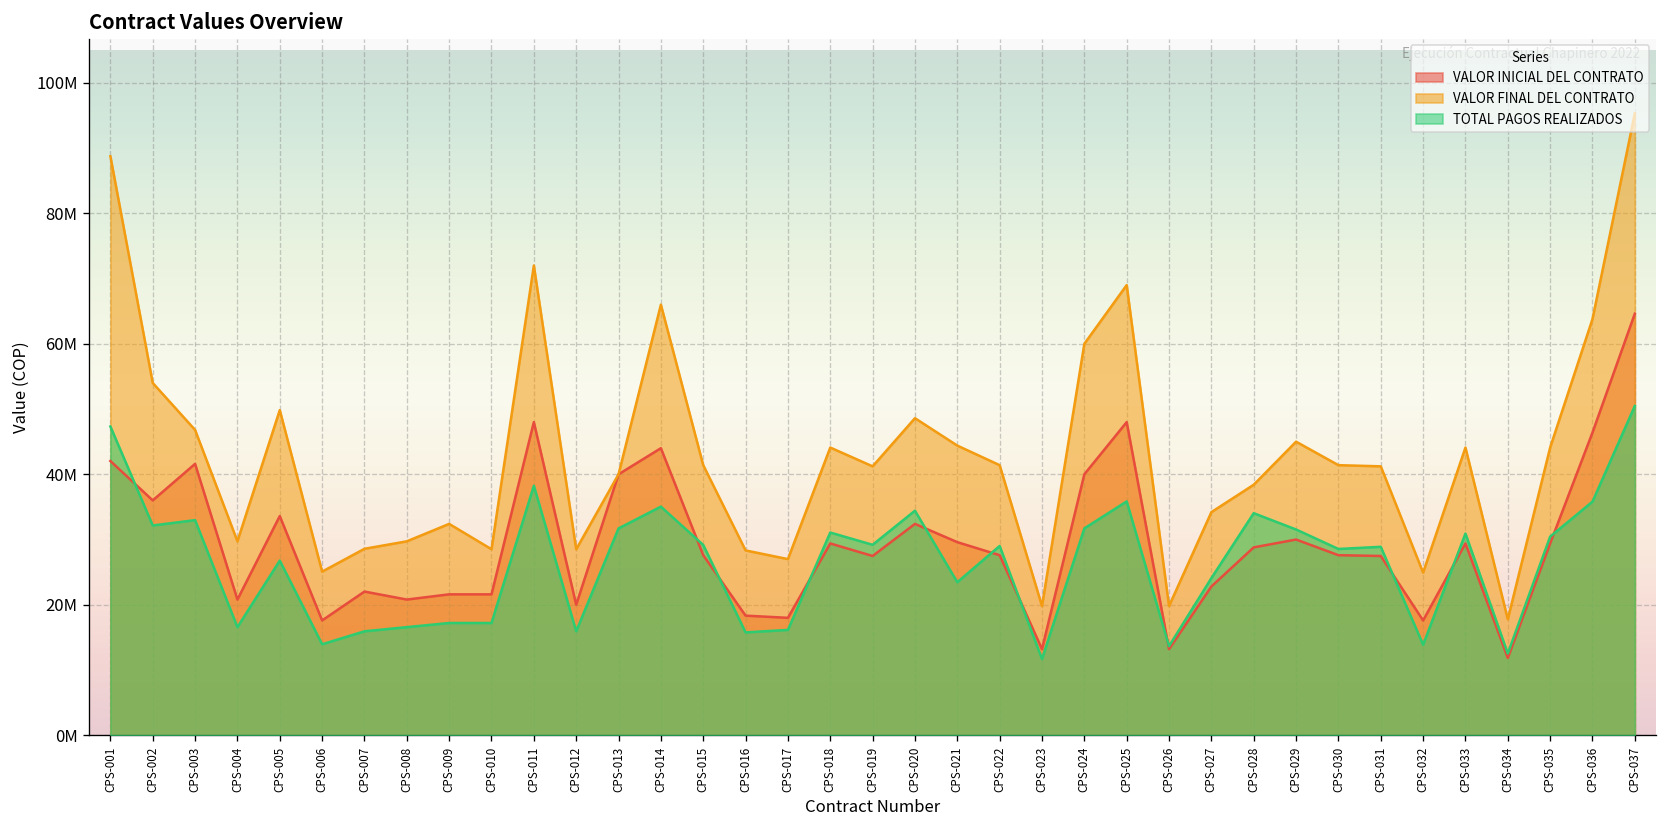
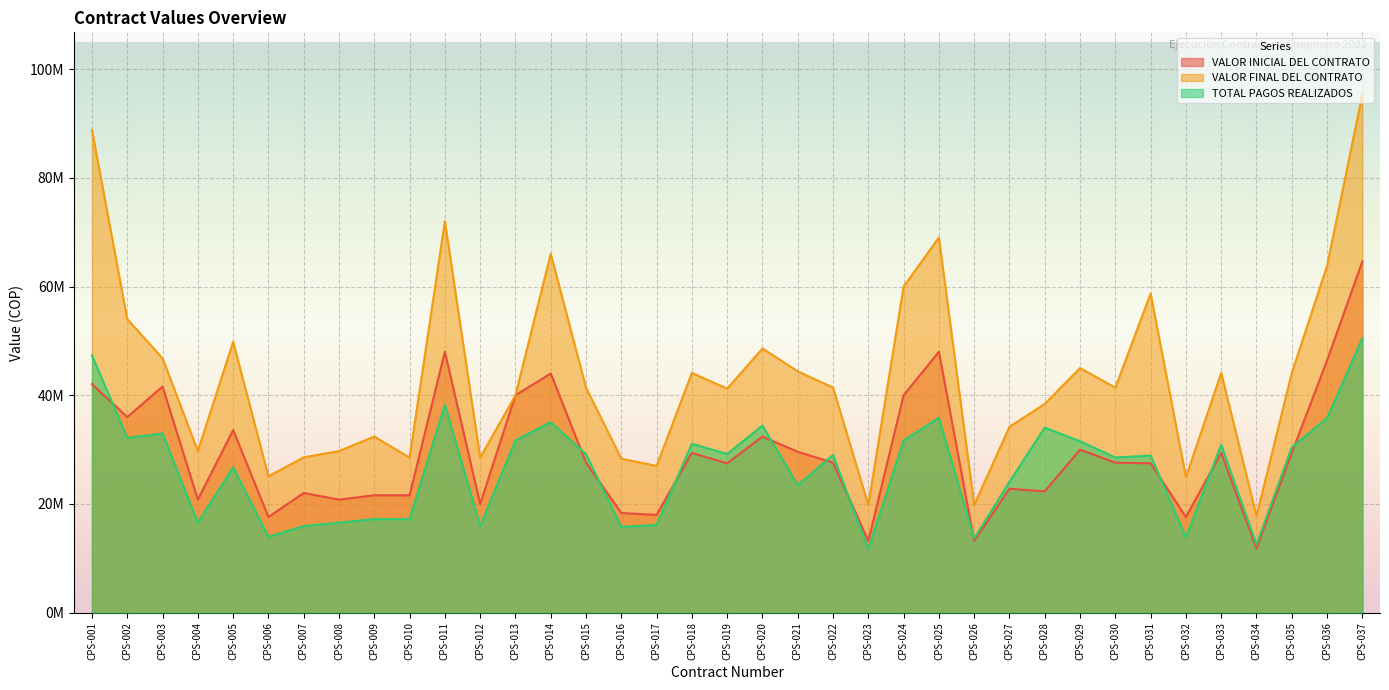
  {
    "VALOR INICIAL DEL CONTRATO": {
      "CPS-001": 42000000,
      "CPS-002": 36000000,
      "CPS-003": 42000000,
      "CPS-004": 21000000,
      "CPS-005": 34000000,
      "CPS-006": 18000000,
      "CPS-007": 22000000,
      "CPS-008": 21000000,
      "CPS-009": 22000000,
      "CPS-010": 22000000,
      "CPS-011": 48000000,
      "CPS-012": 20000000,
      "CPS-014": 44000000,
      "CPS-015": 28000000,
      "CPS-016": 18000000,
      "CPS-017": 18000000,
      "CPS-018": 29000000,
      "CPS-019": 27000000,
      "CPS-020": 32000000,
      "CPS-021": 30000000,
      "CPS-022": 28000000,
      "CPS-023": 13000000,
      "CPS-024": 40000000,
      "CPS-025": 48000000,
      "CPS-027": 23000000,
-     "CPS-028": 29000000,
+     "CPS-028": 22000000,
      "CPS-029": 30000000,
      "CPS-030": 28000000,
      "CPS-031": 27000000,
      "CPS-032": 18000000,
      "CPS-033": 29000000,
      "CPS-034": 12000000,
      "CPS-035": 29000000,
      "CPS-036": 46000000,
      "CPS-037": 65000000
    },
    "VALOR FINAL DEL CONTRATO": {
      "CPS-001": 89000000,
      "CPS-002": 54000000,
      "CPS-003": 47000000,
      "CPS-004": 30000000,
      "CPS-005": 50000000,
      "CPS-006": 25000000,
      "CPS-007": 29000000,
      "CPS-008": 30000000,
      "CPS-009": 32000000,
      "CPS-010": 29000000,
      "CPS-011": 72000000,
      "CPS-012": 29000000,
      "CPS-014": 66000000,
      "CPS-015": 41000000,
      "CPS-016": 28000000,
      "CPS-017": 27000000,
      "CPS-018": 44000000,
      "CPS-019": 41000000,
      "CPS-020": 49000000,
      "CPS-021": 44000000,
      "CPS-022": 41000000,
      "CPS-023": 20000000,
      "CPS-024": 60000000,
      "CPS-025": 69000000,
      "CPS-026": 20000000,
      "CPS-027": 34000000,
      "CPS-028": 38000000,
      "CPS-029": 45000000,
      "CPS-030": 41000000,
-     "CPS-031": 41000000,
+     "CPS-031": 59000000,
      "CPS-032": 25000000,
      "CPS-033": 44000000,
      "CPS-034": 18000000,
      "CPS-035": 44000000,
      "CPS-036": 64000000
    },
    "TOTAL PAGOS REALIZADOS": {
      "CPS-001": 47000000,
      "CPS-002": 32000000,
      "CPS-003": 33000000,
      "CPS-004": 17000000,
      "CPS-005": 27000000,
      "CPS-006": 14000000,
      "CPS-007": 16000000,
      "CPS-008": 17000000,
      "CPS-009": 17000000,
      "CPS-010": 17000000,
      "CPS-011": 38000000,
      "CPS-012": 16000000,
      "CPS-013": 32000000,
      "CPS-014": 35000000,
      "CPS-015": 29000000,
      "CPS-016": 16000000,
      "CPS-017": 16000000,
      "CPS-018": 31000000,
      "CPS-019": 29000000,
      "CPS-020": 34000000,
      "CPS-021": 23000000,
      "CPS-022": 29000000,
      "CPS-023": 12000000,
      "CPS-024": 32000000,
      "CPS-025": 36000000,
      "CPS-027": 24000000,
      "CPS-028": 34000000,
      "CPS-029": 32000000,
      "CPS-030": 29000000,
      "CPS-031": 29000000,
      "CPS-032": 14000000,
      "CPS-033": 31000000,
      "CPS-034": 13000000,
      "CPS-035": 30000000,
      "CPS-036": 36000000,
      "CPS-037": 50000000
    }
  }
